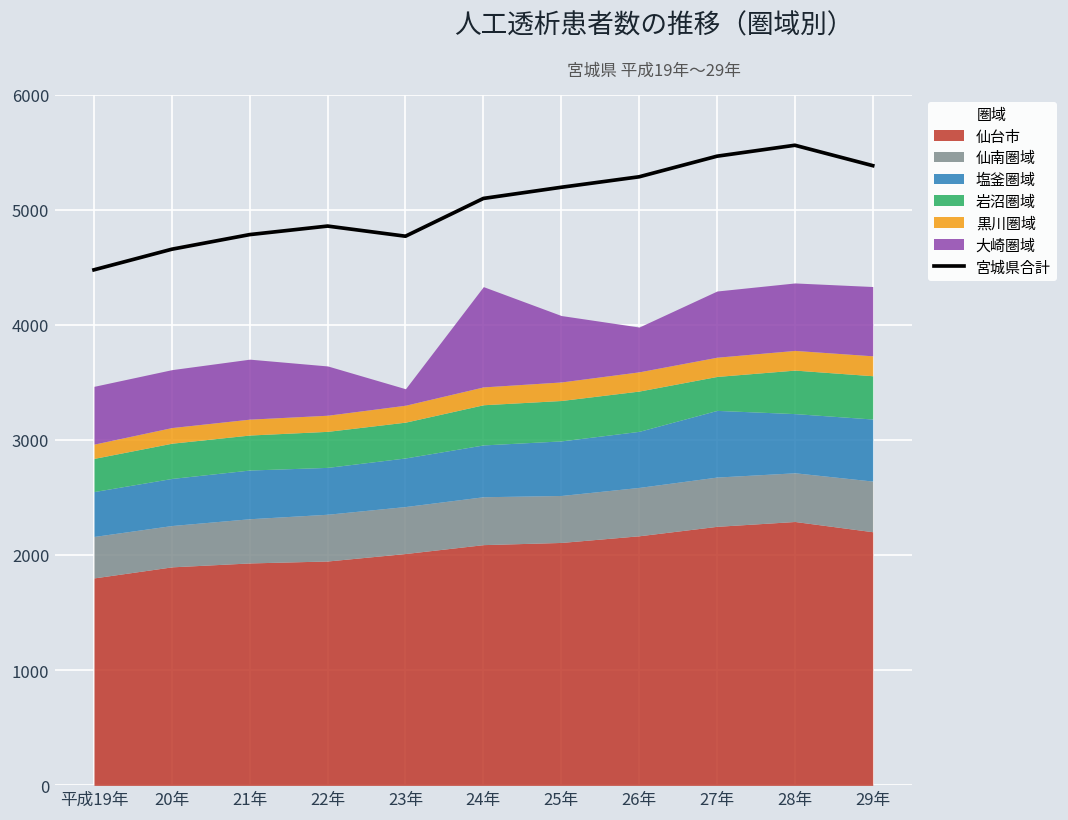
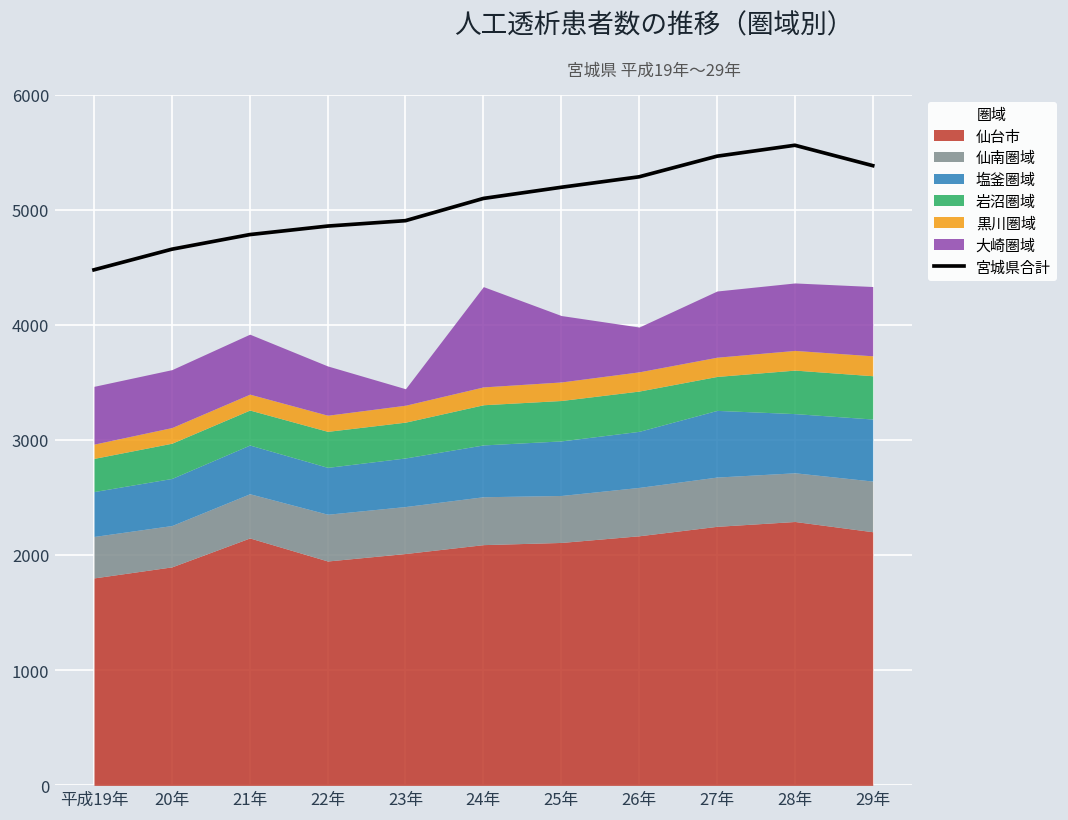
  {
    "宮城県合計": {
      "平成19年": 4500,
      "20年": 4700,
      "21年": 4800,
      "22年": 4900,
-     "23年": 4800,
+     "23年": 4900,
      "24年": 5100,
      "25年": 5200,
      "26年": 5300,
      "27年": 5500,
      "28年": 5600,
      "29年": 5400
    },
    "仙台市": {
      "平成19年": 1800,
      "20年": 1900,
-     "21年": 1900,
+     "21年": 2100,
      "22年": 1900,
      "23年": 2000,
      "24年": 2100,
      "25年": 2100,
      "26年": 2200,
      "27年": 2300,
      "28年": 2300,
      "29年": 2200
    },
    "仙南圏域": {
      "平成19年": 400,
      "20年": 400,
      "21年": 400,
      "22年": 400,
      "23年": 400,
      "24年": 400,
      "25年": 400,
      "26年": 400,
      "27年": 400,
      "28年": 400,
      "29年": 400
    },
    "塩釜圏域": {
      "平成19年": 400,
      "20年": 400,
      "21年": 400,
      "22年": 400,
      "23年": 400,
      "24年": 500,
      "25年": 500,
      "26年": 500,
      "27年": 600,
      "28年": 500,
      "29年": 500
    },
    "岩沼圏域": {
      "平成19年": 300,
      "20年": 300,
      "21年": 300,
      "22年": 300,
      "23年": 300,
      "24年": 300,
      "25年": 400,
      "26年": 400,
      "27年": 300,
      "28年": 400,
      "29年": 400
    },
    "黒川圏域": {
      "平成19年": 100,
      "20年": 100,
      "21年": 100,
      "22年": 100,
      "23年": 100,
      "24年": 200,
      "25年": 200,
      "26年": 200,
      "27年": 200,
      "28年": 200,
      "29年": 200
    },
    "大崎圏域": {
      "平成19年": 500,
      "20年": 500,
      "21年": 500,
      "22年": 400,
      "23年": 100,
      "24年": 900,
      "25年": 600,
      "26年": 400,
      "27年": 600,
      "28年": 600,
      "29年": 600
    }
  }
